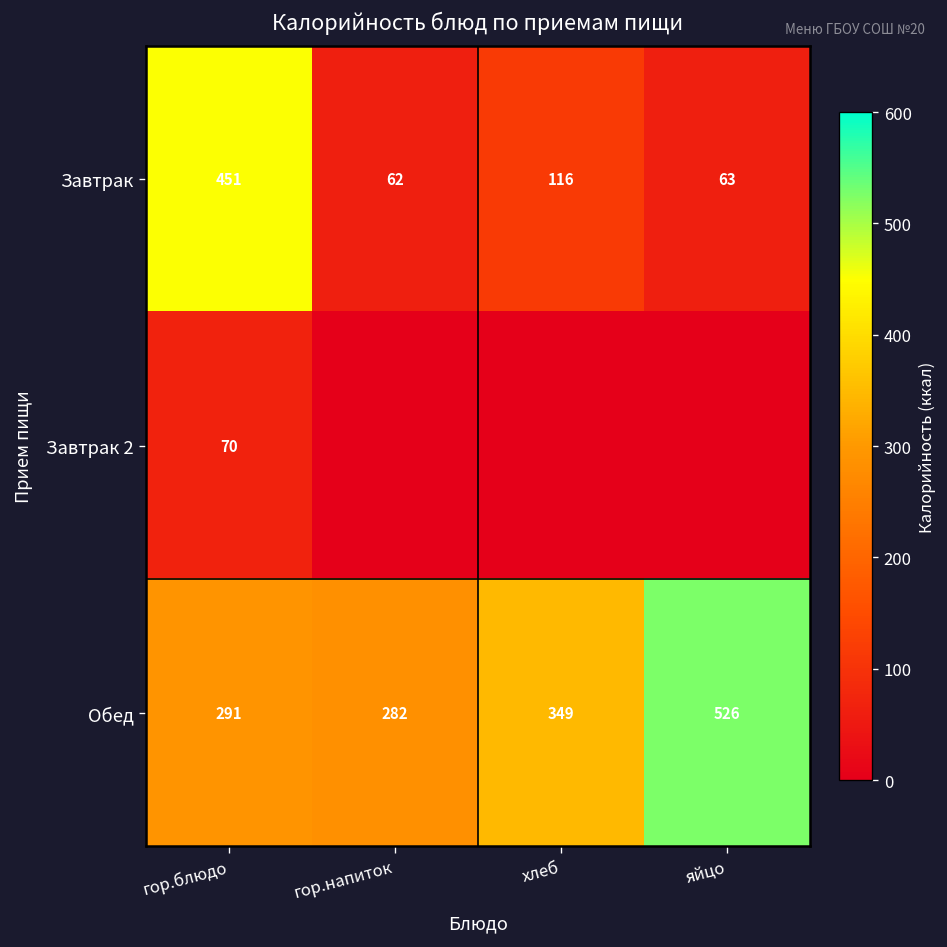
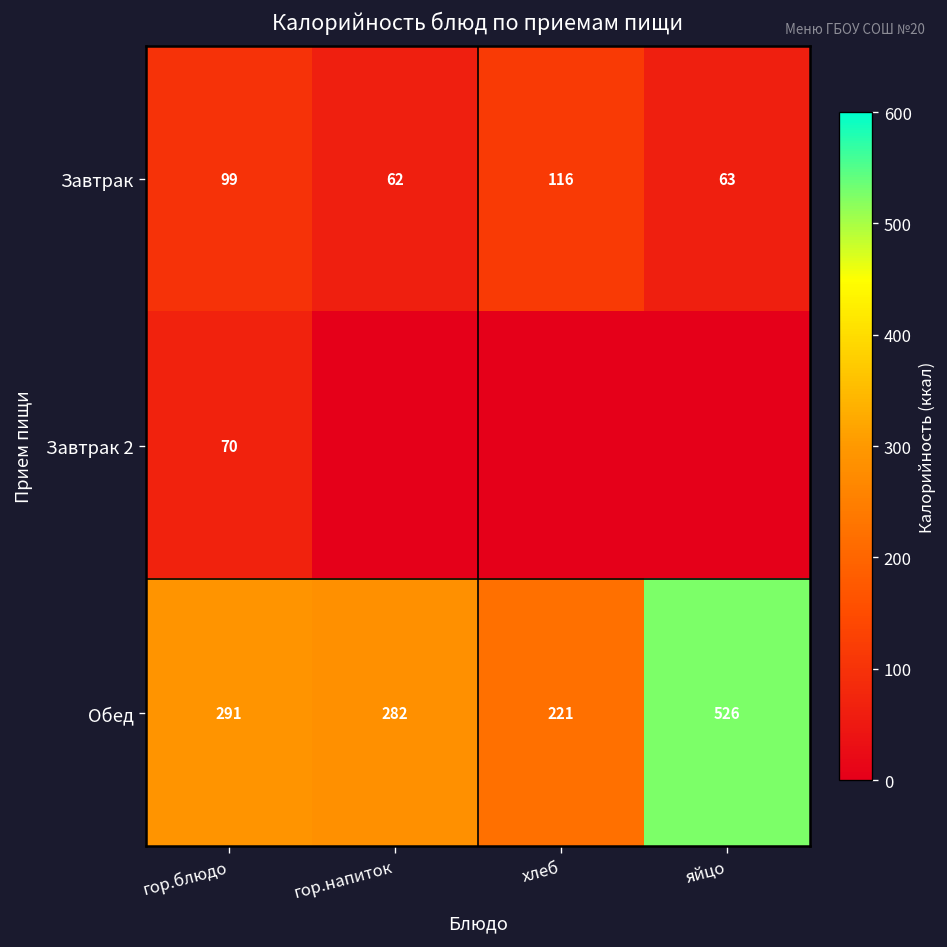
  {
    "Завтрак": {
-     "гор.блюдо": 451,
+     "гор.блюдо": 99,
      "гор.напиток": 62,
      "хлеб": 116,
      "яйцо": 63
    },
    "Завтрак 2": {
      "гор.блюдо": 70
    },
    "Обед": {
      "гор.блюдо": 291,
      "гор.напиток": 282,
-     "хлеб": 349,
+     "хлеб": 221,
      "яйцо": 526
    }
  }
